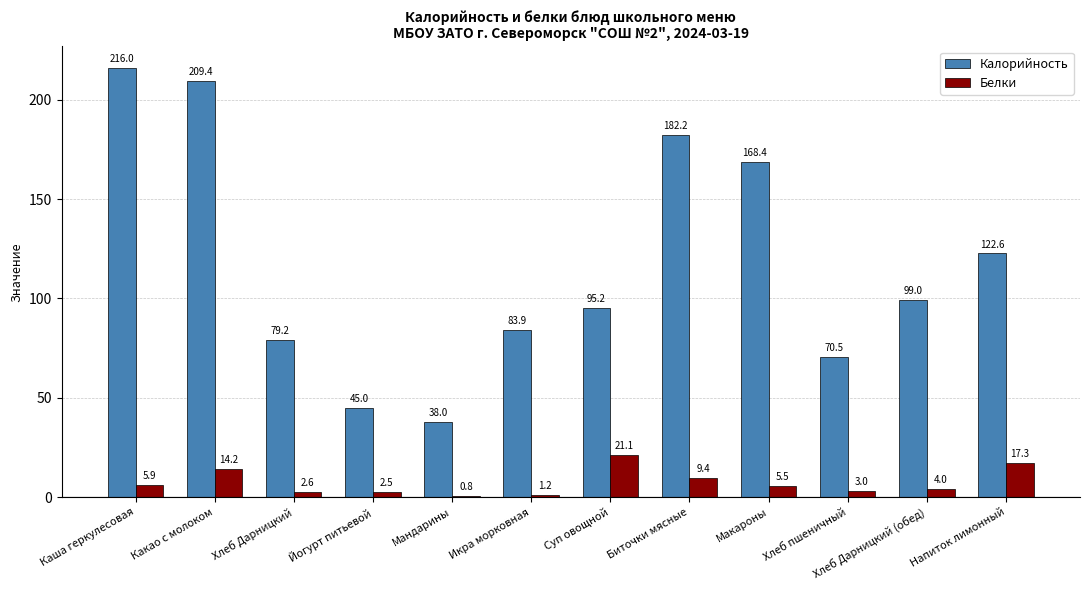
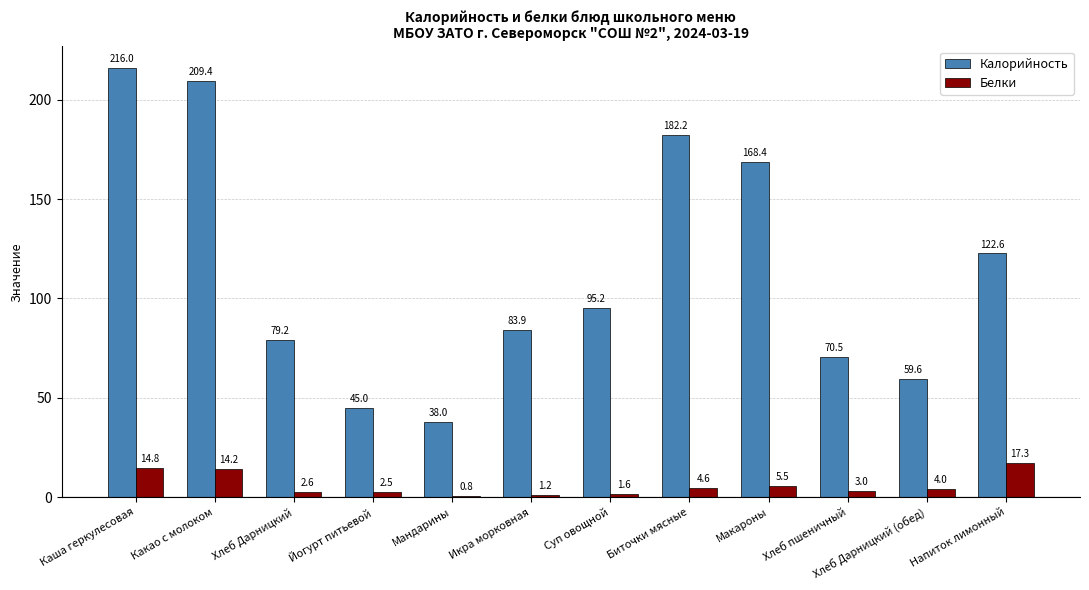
  {
    "Калорийность": {
      "Каша геркулесовая": 216.0,
      "Какао с молоком": 209.4,
      "Хлеб Дарницкий": 79.2,
      "Йогурт питьевой": 45.0,
      "Мандарины": 38.0,
      "Икра морковная": 83.9,
      "Суп овощной": 95.2,
      "Биточки мясные": 182.2,
      "Макароны": 168.4,
      "Хлеб пшеничный": 70.5,
-     "Хлеб Дарницкий (обед)": 99.0,
+     "Хлеб Дарницкий (обед)": 59.6,
      "Напиток лимонный": 122.6
    },
    "Белки": {
-     "Каша геркулесовая": 5.9,
+     "Каша геркулесовая": 14.8,
      "Какао с молоком": 14.2,
      "Хлеб Дарницкий": 2.6,
      "Йогурт питьевой": 2.5,
      "Мандарины": 0.8,
      "Икра морковная": 1.2,
-     "Суп овощной": 21.1,
-     "Биточки мясные": 9.4,
+     "Суп овощной": 1.6,
+     "Биточки мясные": 4.6,
      "Макароны": 5.5,
      "Хлеб пшеничный": 3.0,
      "Хлеб Дарницкий (обед)": 4.0,
      "Напиток лимонный": 17.3
    }
  }
